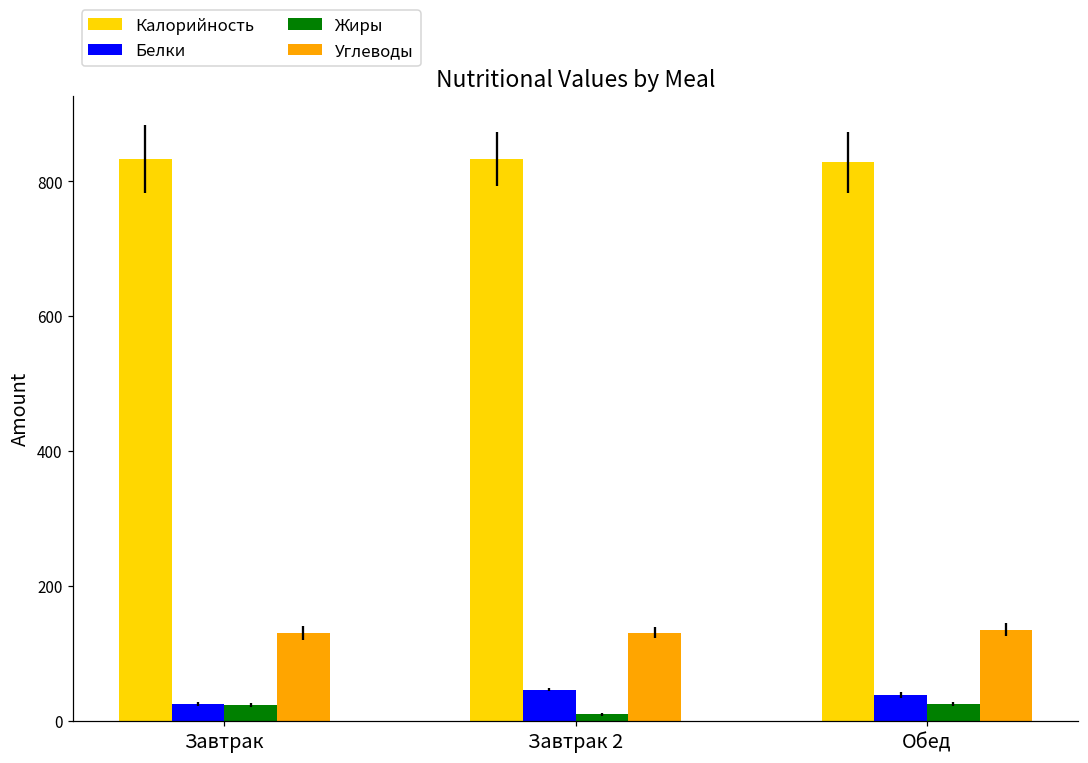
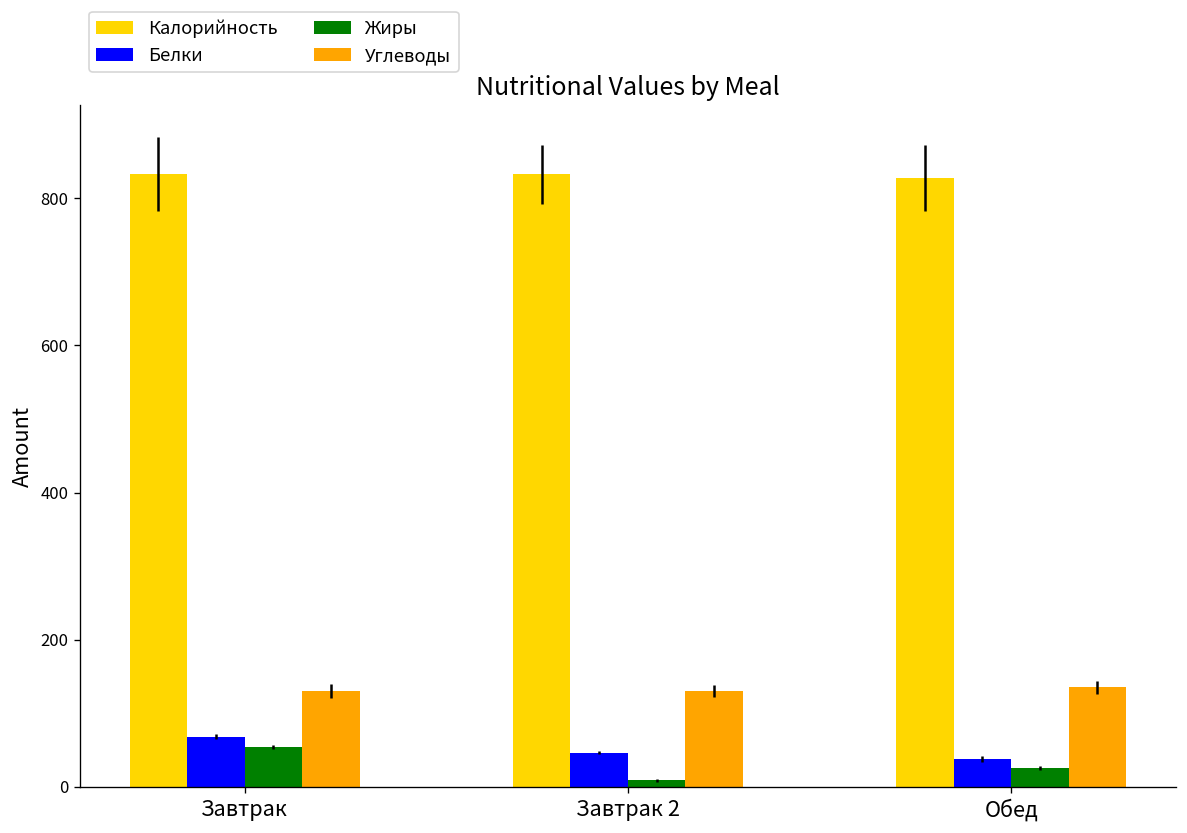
  {
    "Белки": {
-     "Завтрак": 30,
+     "Завтрак": 70,
      "Завтрак 2": 50,
      "Обед": 40
    },
    "Жиры": {
-     "Завтрак": 20,
+     "Завтрак": 50,
      "Завтрак 2": 10,
      "Обед": 30
    }
  }
